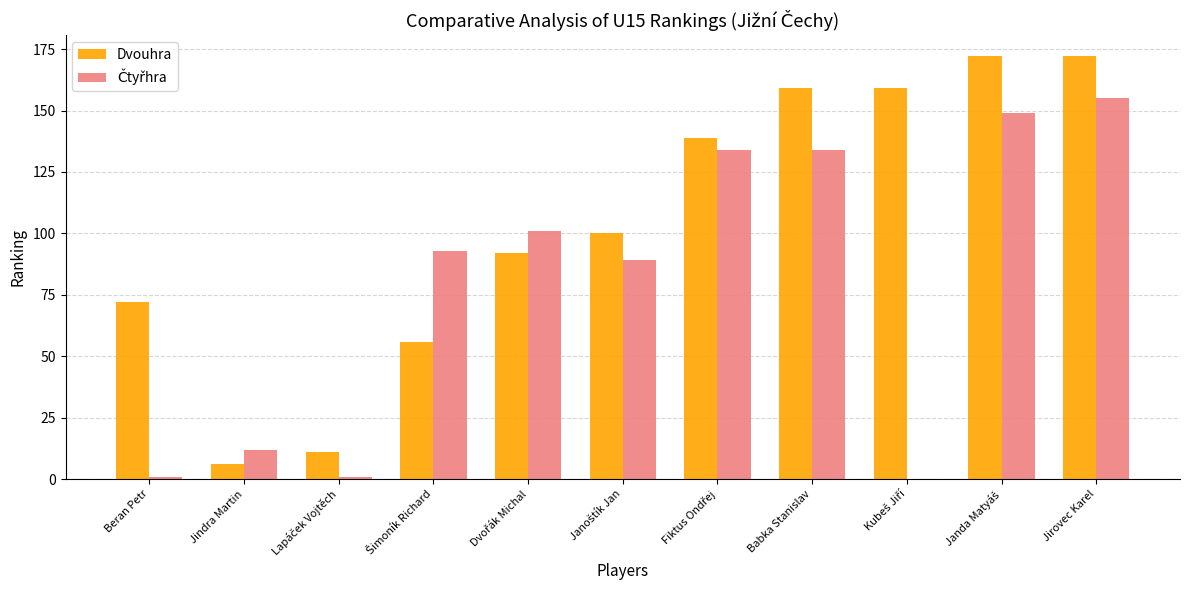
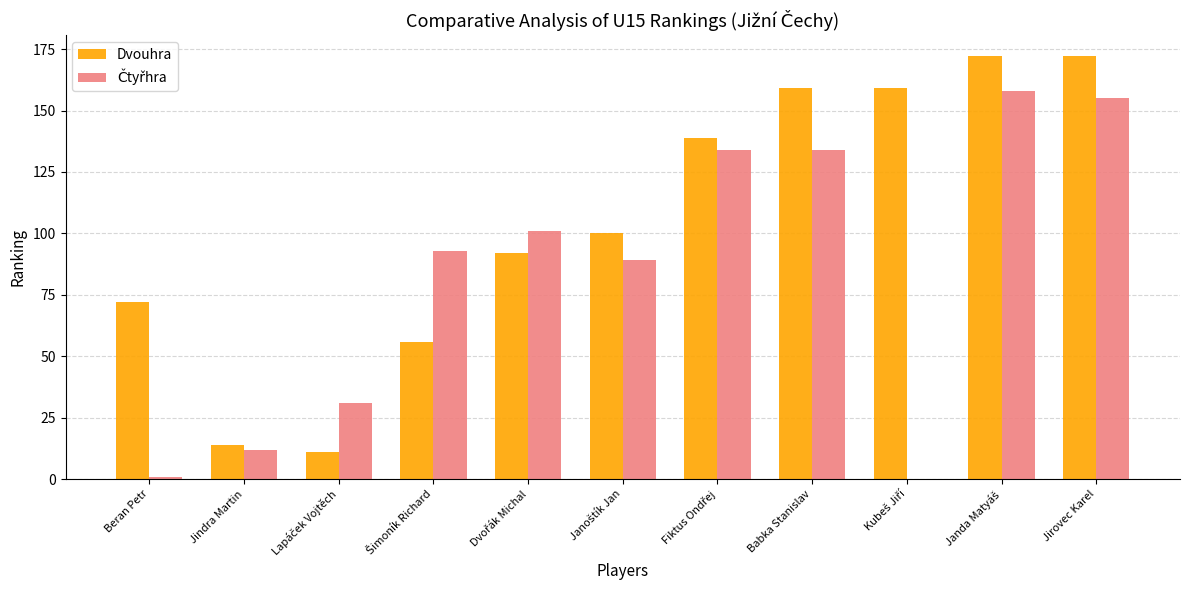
  {
    "Dvouhra": {
      "Beran Petr": 72,
-     "Jindra Martin": 6,
+     "Jindra Martin": 14,
      "Lapáček Vojtěch": 11,
      "Šimoník Richard": 56,
      "Dvořák Michal": 92,
      "Janoštík Jan": 100,
      "Fiktus Ondřej": 139,
      "Babka Stanislav": 159,
      "Kubeš Jiří": 159,
      "Janda Matyáš": 172,
      "Jirovec Karel": 172
    },
    "Čtyřhra": {
      "Jindra Martin": 12,
-     "Lapáček Vojtěch": 1,
+     "Lapáček Vojtěch": 31,
      "Šimoník Richard": 93,
      "Dvořák Michal": 101,
      "Janoštík Jan": 89,
      "Fiktus Ondřej": 134,
      "Babka Stanislav": 134,
      "Kubeš Jiří": 0,
-     "Janda Matyáš": 149,
+     "Janda Matyáš": 158,
      "Jirovec Karel": 155
    }
  }
